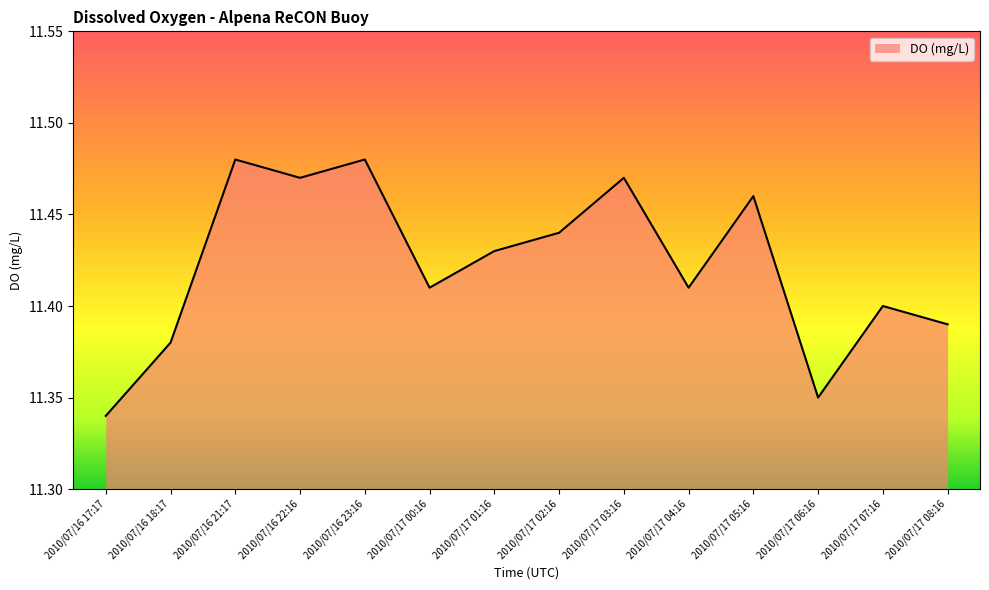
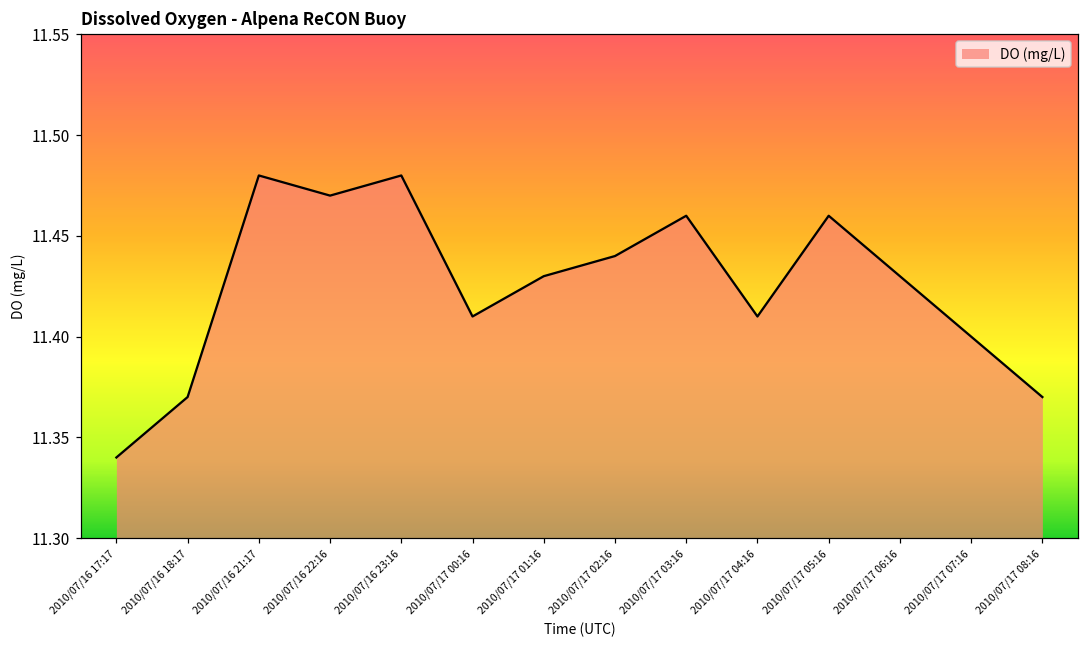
  {
    "2010/07/16 17:17": 11.34,
-   "2010/07/16 18:17": 11.38,
+   "2010/07/16 18:17": 11.37,
    "2010/07/16 21:17": 11.48,
    "2010/07/16 22:16": 11.47,
    "2010/07/16 23:16": 11.48,
    "2010/07/17 00:16": 11.41,
    "2010/07/17 01:16": 11.43,
    "2010/07/17 02:16": 11.44,
-   "2010/07/17 03:16": 11.47,
+   "2010/07/17 03:16": 11.46,
    "2010/07/17 04:16": 11.41,
    "2010/07/17 05:16": 11.46,
-   "2010/07/17 06:16": 11.35,
+   "2010/07/17 06:16": 11.43,
    "2010/07/17 07:16": 11.40,
-   "2010/07/17 08:16": 11.39
+   "2010/07/17 08:16": 11.37
  }
